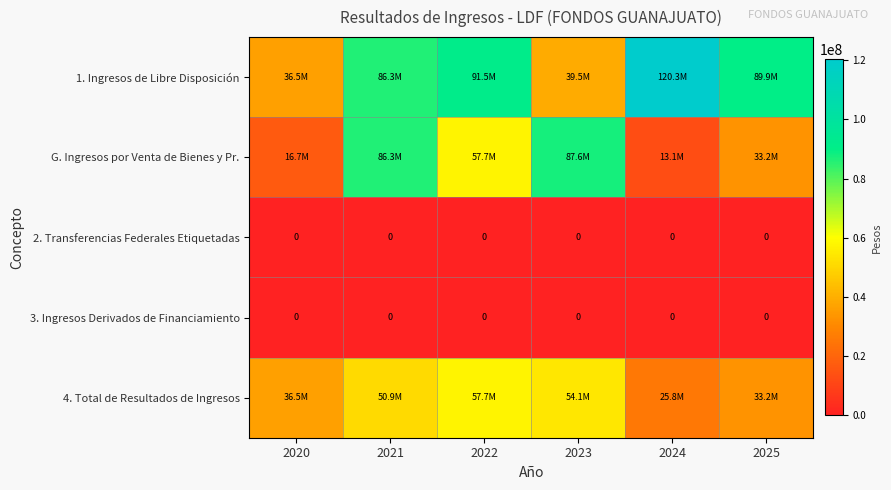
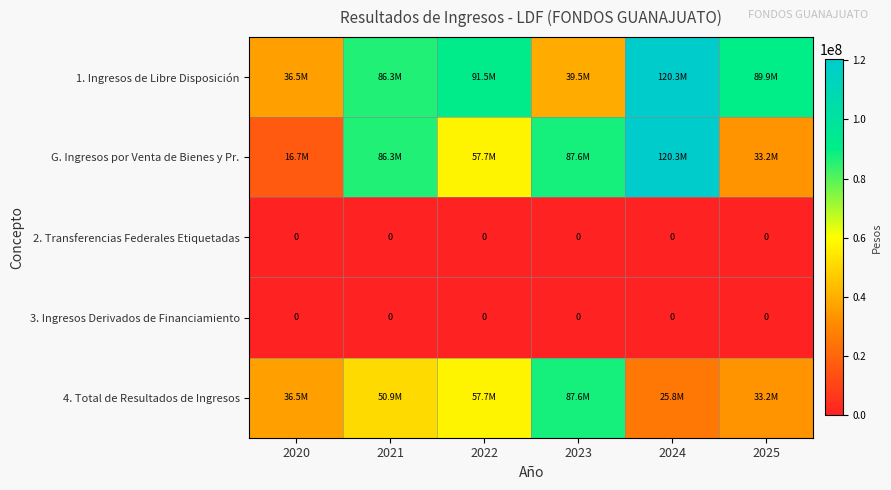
  {
    "1. Ingresos de Libre Disposición": {
      "2020": "36.5M",
      "2021": "86.3M",
      "2022": "91.5M",
      "2023": "39.5M",
      "2024": "120.3M",
      "2025": "89.9M"
    },
    "G. Ingresos por Venta de Bienes y Pr.": {
      "2020": "16.7M",
      "2021": "86.3M",
      "2022": "57.7M",
      "2023": "87.6M",
-     "2024": "13.1M",
+     "2024": "120.3M",
      "2025": "33.2M"
    },
    "2. Transferencias Federales Etiquetadas": {
      "2020": "0",
      "2021": "0",
      "2022": "0",
      "2023": "0",
      "2024": "0",
      "2025": "0"
    },
    "3. Ingresos Derivados de Financiamiento": {
      "2020": "0",
      "2021": "0",
      "2022": "0",
      "2023": "0",
      "2024": "0",
      "2025": "0"
    },
    "4. Total de Resultados de Ingresos": {
      "2020": "36.5M",
      "2021": "50.9M",
      "2022": "57.7M",
-     "2023": "54.1M",
+     "2023": "87.6M",
      "2024": "25.8M",
      "2025": "33.2M"
    }
  }
